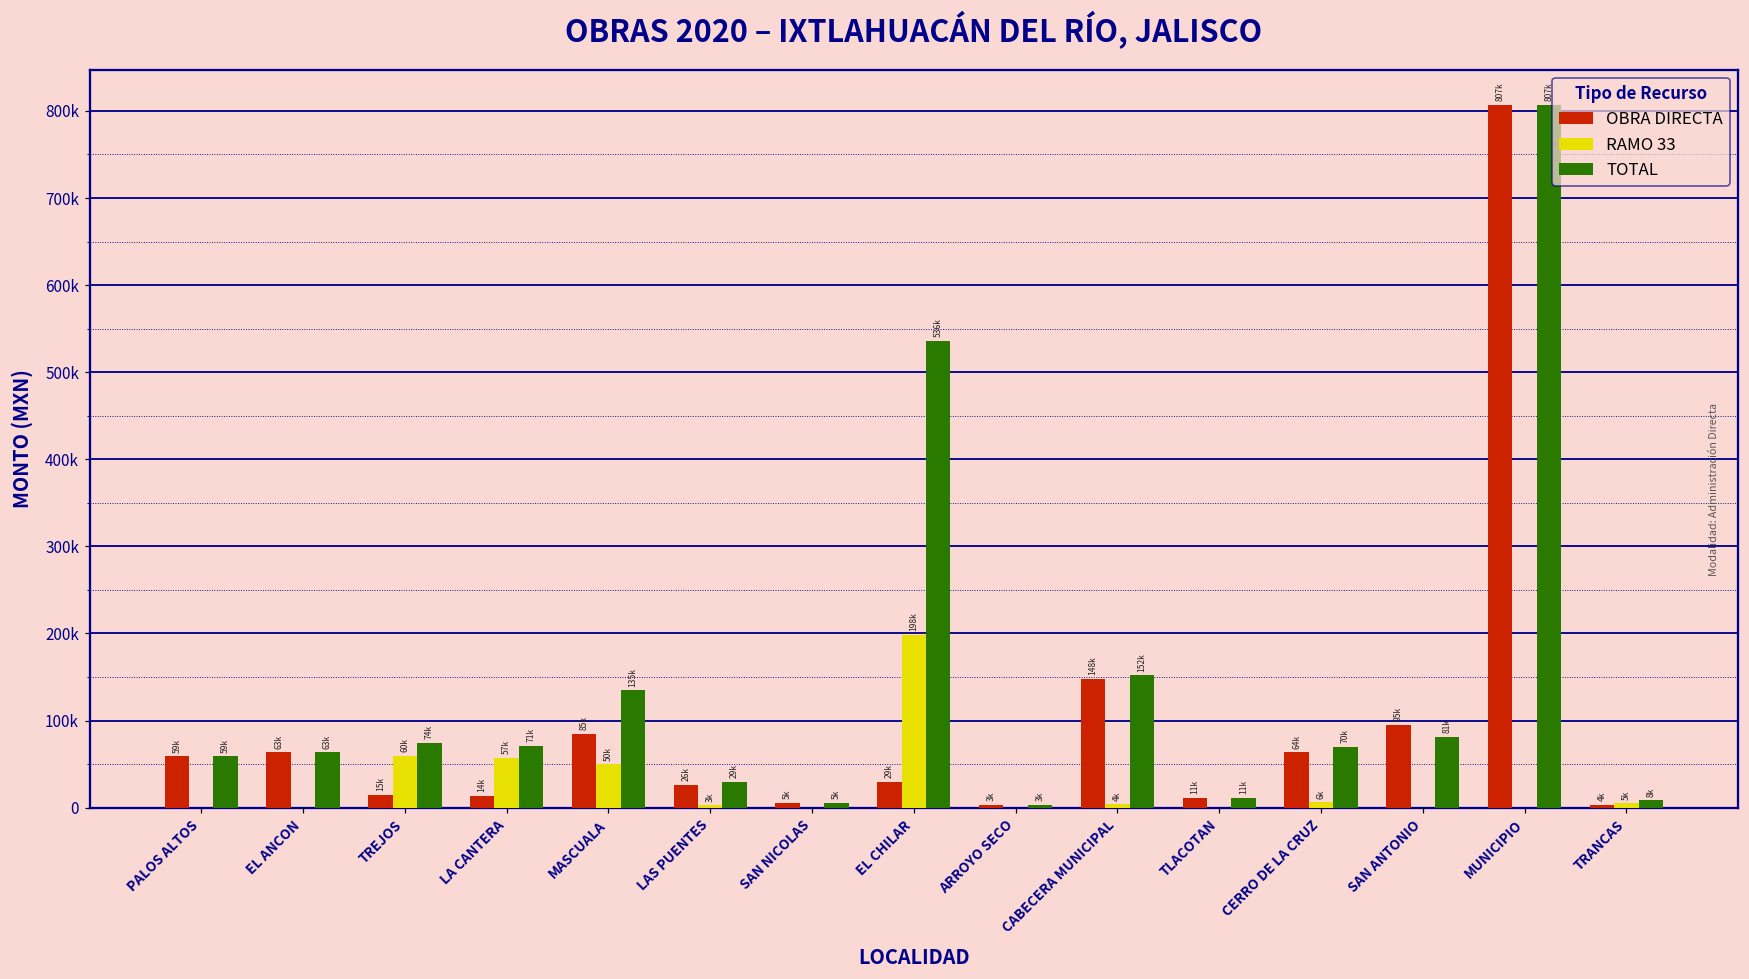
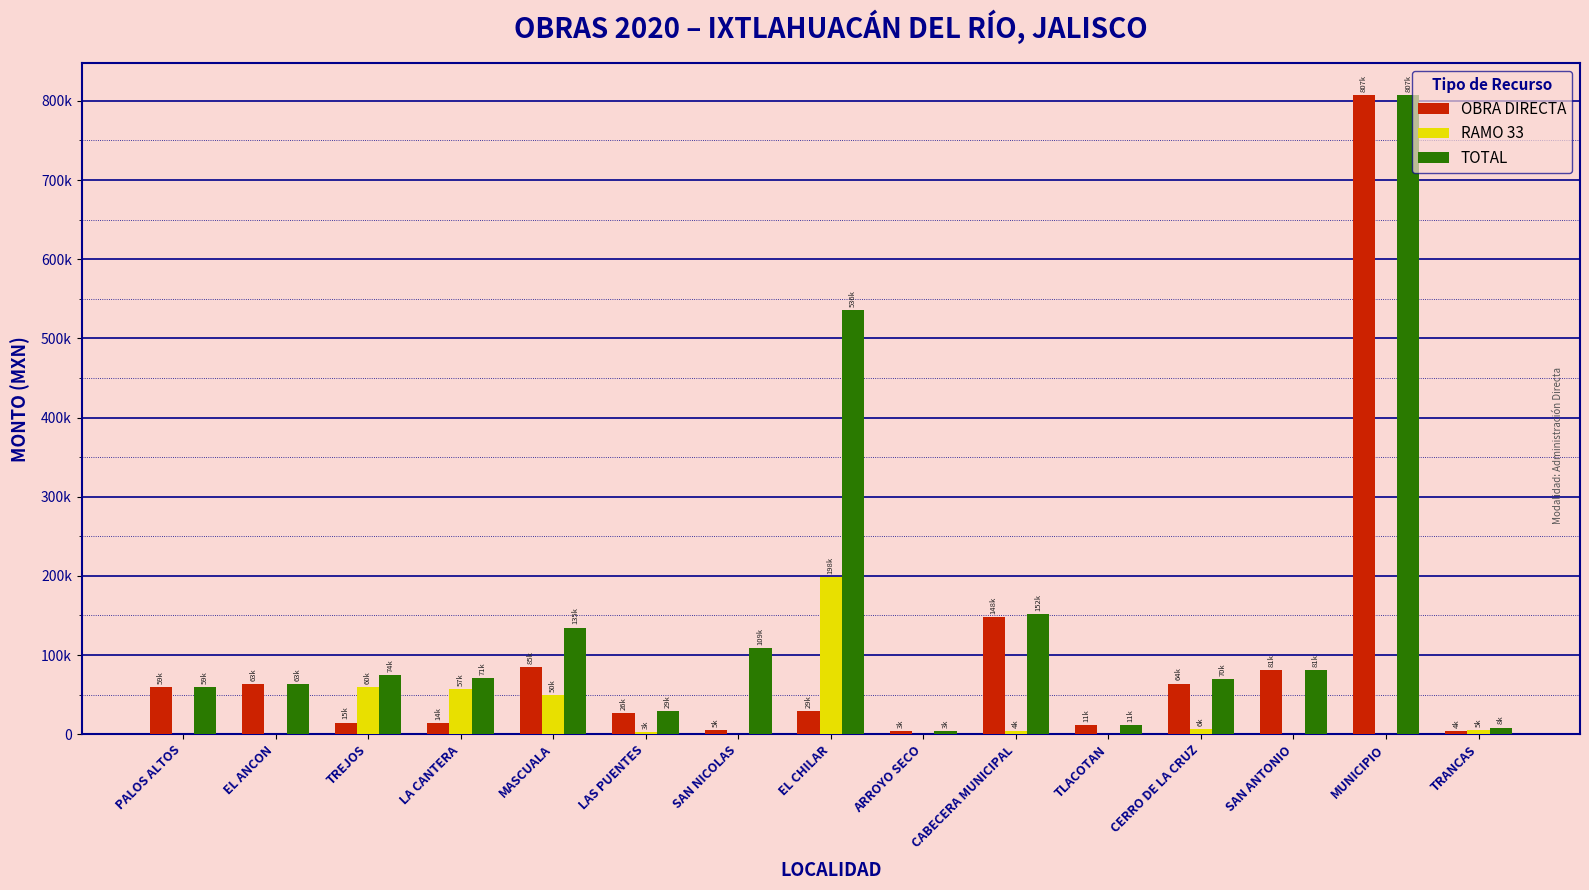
  {
    "OBRA DIRECTA": {
      "PALOS ALTOS": "59k",
      "EL ANCON": "63k",
      "TREJOS": "15k",
      "LA CANTERA": "14k",
      "MASCUALA": "85k",
      "LAS PUENTES": "26k",
      "SAN NICOLAS": "5k",
      "EL CHILAR": "29k",
      "ARROYO SECO": "3k",
      "CABECERA MUNICIPAL": "148k",
      "TLACOTAN": "11k",
      "CERRO DE LA CRUZ": "64k",
-     "SAN ANTONIO": "95k",
+     "SAN ANTONIO": "81k",
      "MUNICIPIO": "807k",
      "TRANCAS": "4k"
    },
    "RAMO 33": {
      "TREJOS": "60k",
      "LA CANTERA": "57k",
      "MASCUALA": "50k",
      "LAS PUENTES": "3k",
      "EL CHILAR": "198k",
      "CABECERA MUNICIPAL": "4k",
      "CERRO DE LA CRUZ": "6k",
      "TRANCAS": "5k"
    },
    "TOTAL": {
      "PALOS ALTOS": "59k",
      "EL ANCON": "63k",
      "TREJOS": "74k",
      "LA CANTERA": "71k",
      "MASCUALA": "135k",
      "LAS PUENTES": "29k",
-     "SAN NICOLAS": "5k",
+     "SAN NICOLAS": "109k",
      "EL CHILAR": "536k",
      "ARROYO SECO": "3k",
      "CABECERA MUNICIPAL": "152k",
      "TLACOTAN": "11k",
      "CERRO DE LA CRUZ": "70k",
      "SAN ANTONIO": "81k",
      "TRANCAS": "8k"
    }
  }
